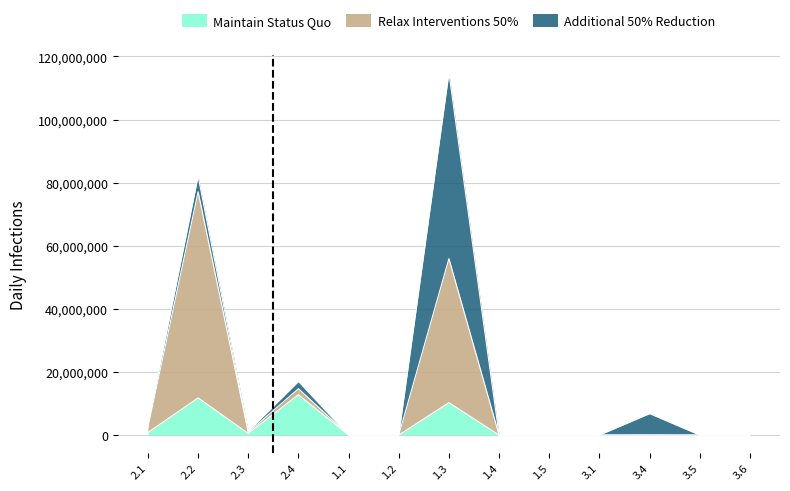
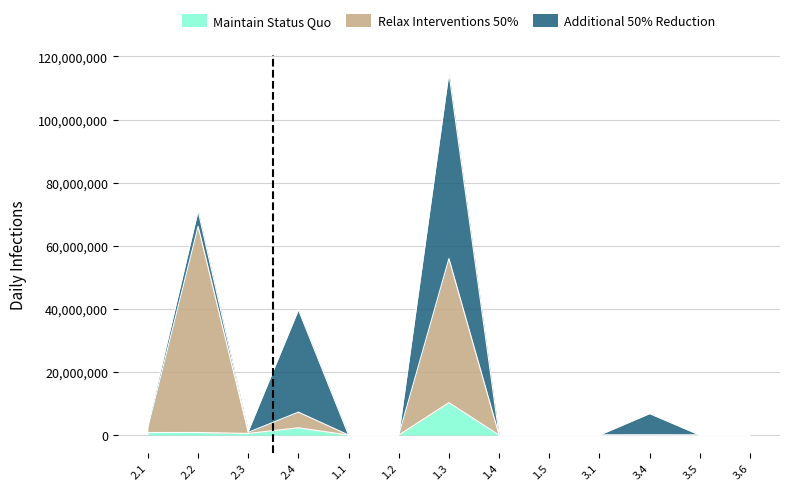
  {
    "Maintain Status Quo": {
      "2.1": "1,000,000",
-     "2.2": "12,000,000",
-     "2.4": "13,000,000",
+     "2.2": "1,000,000",
+     "2.4": "2,000,000",
      "1.3": "10,000,000"
    },
    "Relax Interventions 50%": {
      "2.1": "2,000,000",
      "2.2": "65,000,000",
-     "2.4": "2,000,000",
+     "2.4": "5,000,000",
      "1.3": "46,000,000"
    },
    "Additional 50% Reduction": {
      "2.1": "1,000,000",
      "2.2": "5,000,000",
-     "2.4": "2,000,000",
+     "2.4": "32,000,000",
      "1.3": "59,000,000",
      "3.4": "7,000,000"
    }
  }
